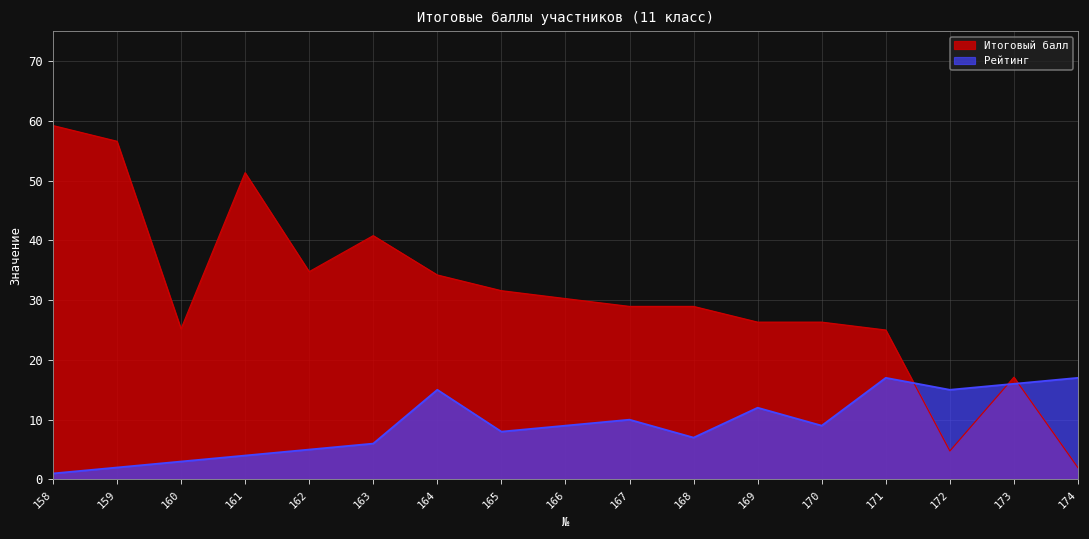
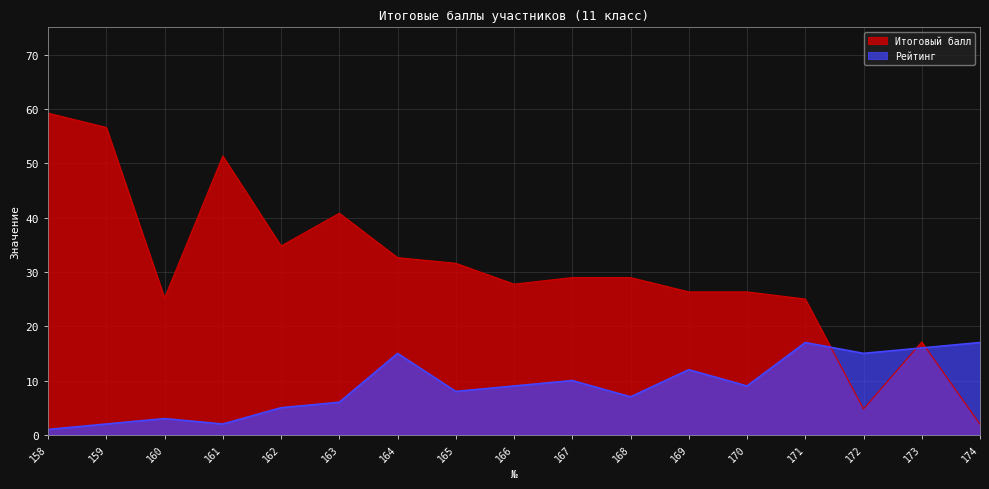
  {
    "Итоговый балл": {
      "158": 59,
      "159": 57,
      "160": 25,
      "161": 51,
      "162": 35,
      "163": 41,
-     "164": 34,
+     "164": 33,
      "165": 32,
-     "166": 30,
+     "166": 28,
      "167": 29,
      "168": 29,
      "169": 26,
      "170": 26,
      "171": 25,
      "172": 5,
      "173": 17,
      "174": 2
    },
    "Рейтинг": {
      "158": 1,
      "159": 2,
      "160": 3,
-     "161": 4,
+     "161": 2,
      "162": 5,
      "163": 6,
      "164": 15,
      "165": 8,
      "166": 9,
      "167": 10,
      "168": 7,
      "169": 12,
      "170": 9,
      "171": 17,
      "172": 15,
      "173": 16,
      "174": 17
    }
  }
